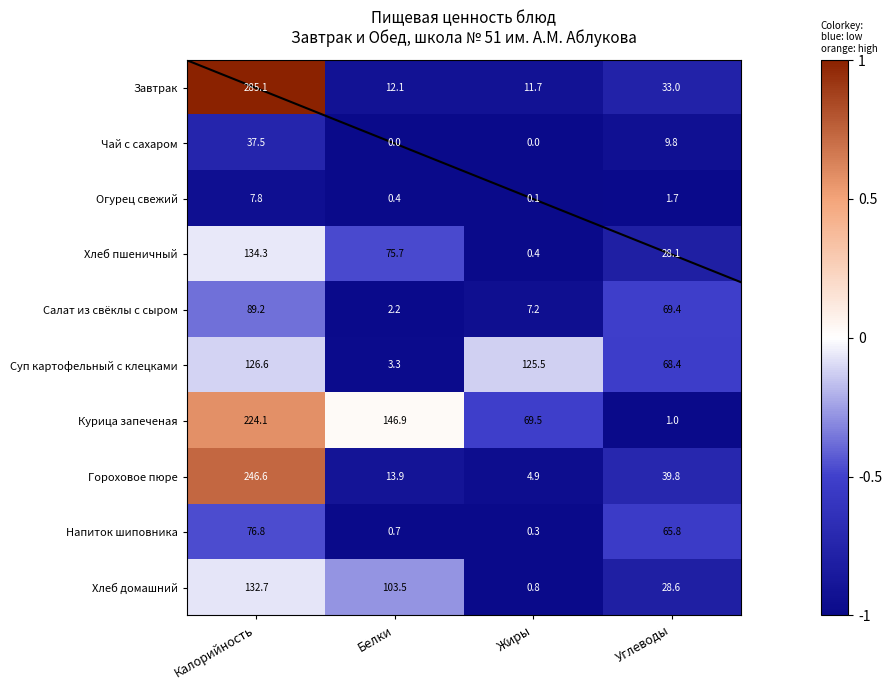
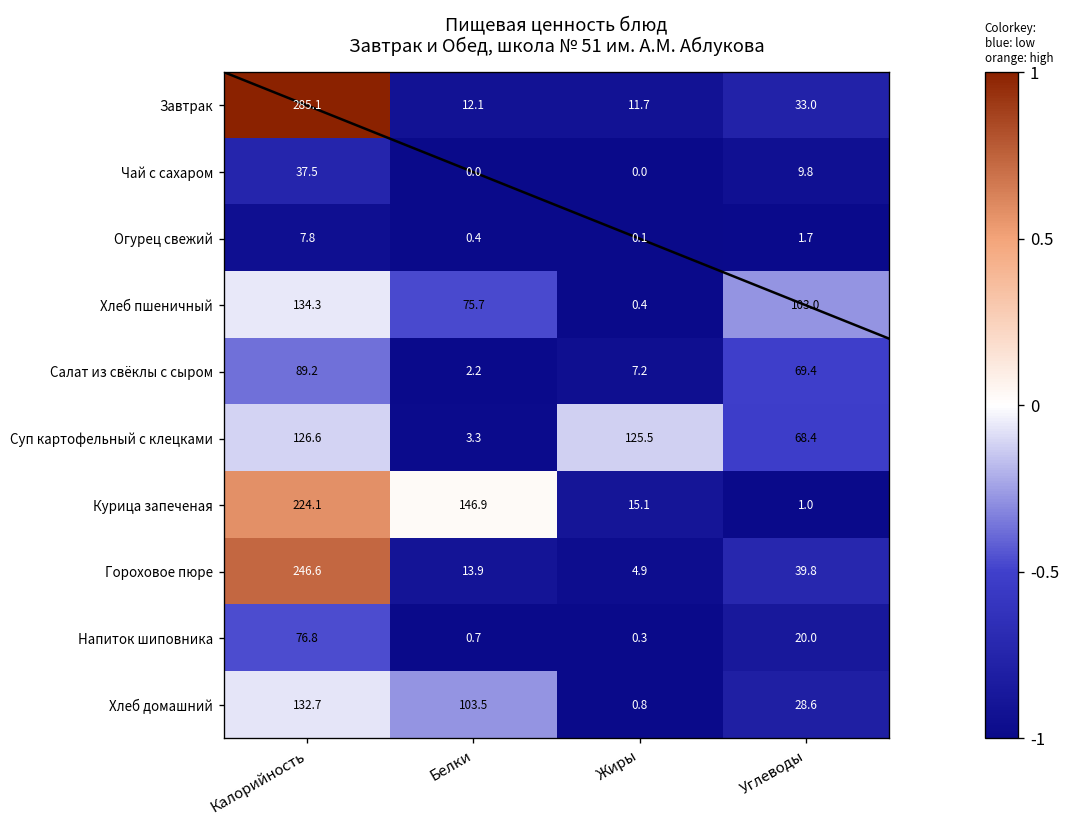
  {
    "Завтрак": {
      "Калорийность": 285.1,
      "Белки": 12.1,
      "Жиры": 11.7,
      "Углеводы": 33.0
    },
    "Чай с сахаром": {
      "Калорийность": 37.5,
      "Белки": 0.0,
      "Жиры": 0.0,
      "Углеводы": 9.8
    },
    "Огурец свежий": {
      "Калорийность": 7.8,
      "Белки": 0.4,
      "Жиры": 0.1,
      "Углеводы": 1.7
    },
    "Хлеб пшеничный": {
      "Калорийность": 134.3,
      "Белки": 75.7,
      "Жиры": 0.4,
-     "Углеводы": 28.1
+     "Углеводы": 103.0
    },
    "Салат из свёклы с сыром": {
      "Калорийность": 89.2,
      "Белки": 2.2,
      "Жиры": 7.2,
      "Углеводы": 69.4
    },
    "Суп картофельный с клецками": {
      "Калорийность": 126.6,
      "Белки": 3.3,
      "Жиры": 125.5,
      "Углеводы": 68.4
    },
    "Курица запеченая": {
      "Калорийность": 224.1,
      "Белки": 146.9,
-     "Жиры": 69.5,
+     "Жиры": 15.1,
      "Углеводы": 1.0
    },
    "Гороховое пюре": {
      "Калорийность": 246.6,
      "Белки": 13.9,
      "Жиры": 4.9,
      "Углеводы": 39.8
    },
    "Напиток шиповника": {
      "Калорийность": 76.8,
      "Белки": 0.7,
      "Жиры": 0.3,
-     "Углеводы": 65.8
+     "Углеводы": 20.0
    },
    "Хлеб домашний": {
      "Калорийность": 132.7,
      "Белки": 103.5,
      "Жиры": 0.8,
      "Углеводы": 28.6
    }
  }
